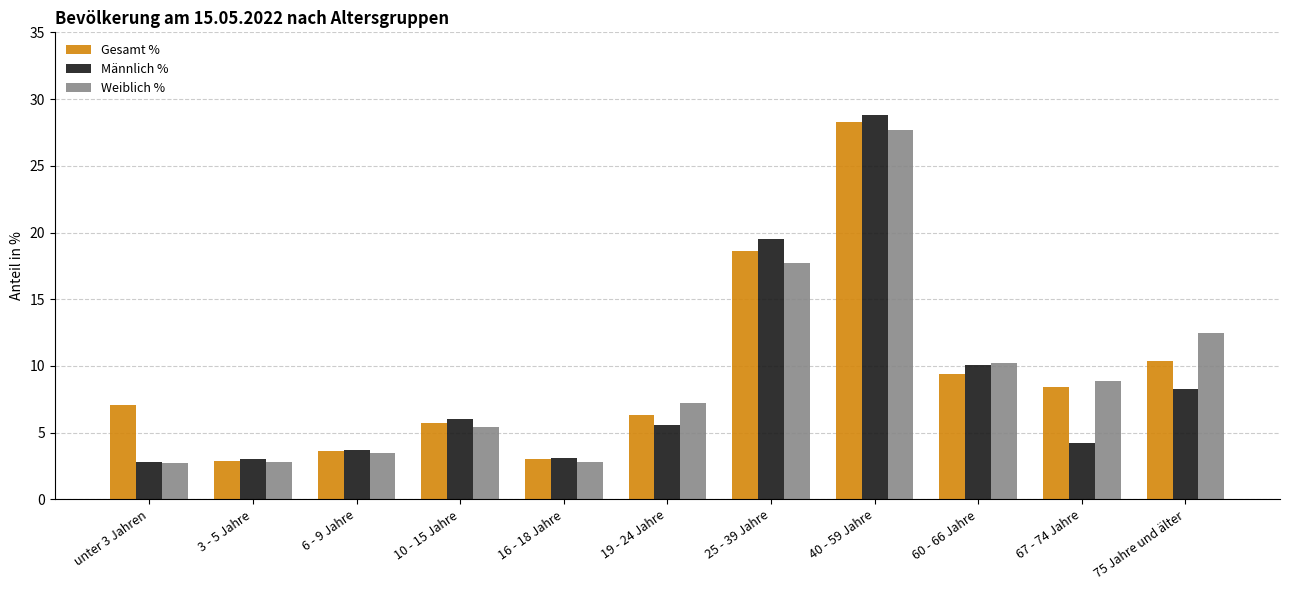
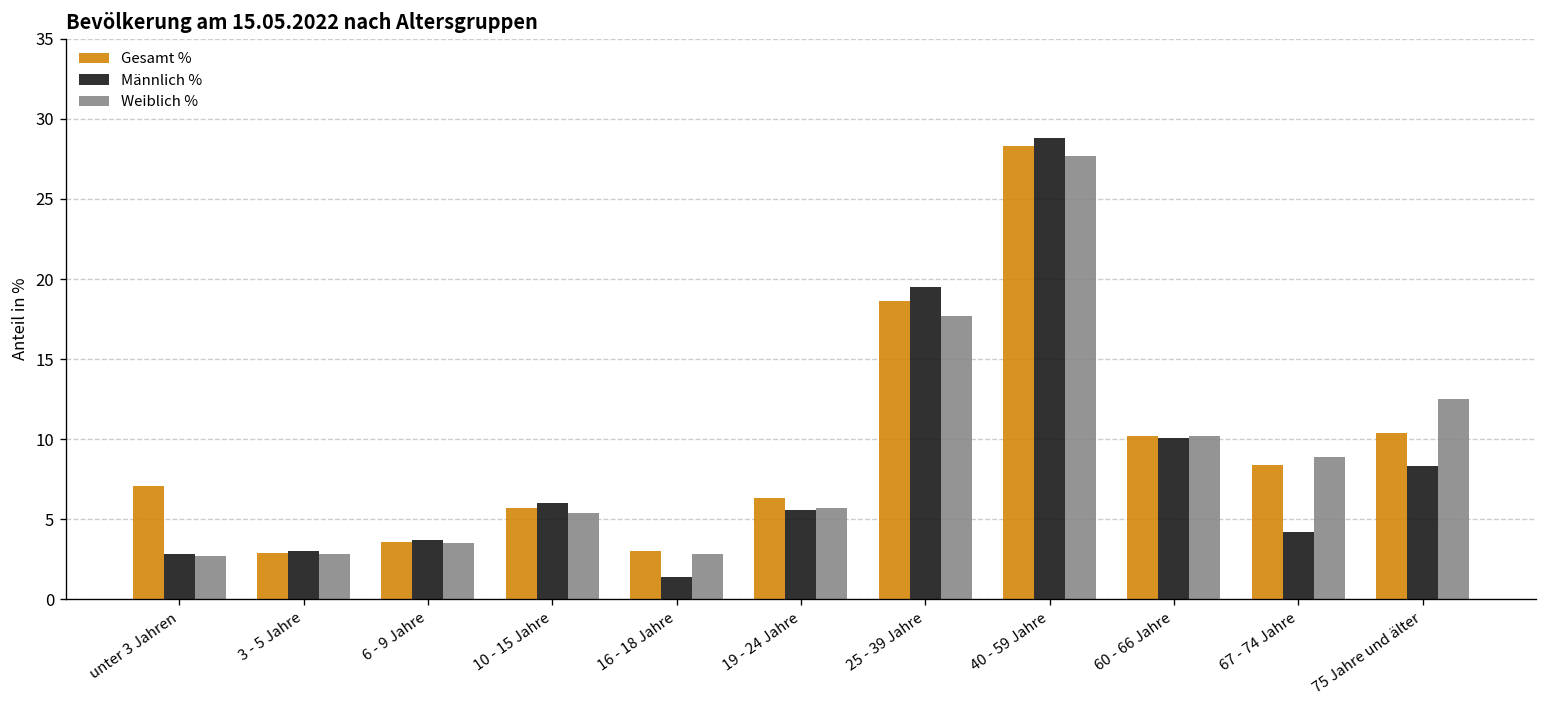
  {
    "Gesamt %": {
      "unter 3 Jahren": 7.1,
      "3 - 5 Jahre": 2.9,
      "6 - 9 Jahre": 3.6,
      "10 - 15 Jahre": 5.7,
      "16 - 18 Jahre": 3.0,
      "19 - 24 Jahre": 6.3,
      "25 - 39 Jahre": 18.6,
      "40 - 59 Jahre": 28.3,
-     "60 - 66 Jahre": 9.4,
+     "60 - 66 Jahre": 10.2,
      "67 - 74 Jahre": 8.4,
      "75 Jahre und älter": 10.4
    },
    "Männlich %": {
      "unter 3 Jahren": 2.8,
      "3 - 5 Jahre": 3.0,
      "6 - 9 Jahre": 3.7,
      "10 - 15 Jahre": 6.0,
-     "16 - 18 Jahre": 3.1,
+     "16 - 18 Jahre": 1.4,
      "19 - 24 Jahre": 5.6,
      "25 - 39 Jahre": 19.5,
      "40 - 59 Jahre": 28.8,
      "60 - 66 Jahre": 10.1,
      "67 - 74 Jahre": 4.2,
      "75 Jahre und älter": 8.3
    },
    "Weiblich %": {
      "unter 3 Jahren": 2.7,
      "3 - 5 Jahre": 2.8,
      "6 - 9 Jahre": 3.5,
      "10 - 15 Jahre": 5.4,
      "16 - 18 Jahre": 2.8,
-     "19 - 24 Jahre": 7.2,
+     "19 - 24 Jahre": 5.7,
      "25 - 39 Jahre": 17.7,
      "40 - 59 Jahre": 27.7,
      "60 - 66 Jahre": 10.2,
      "67 - 74 Jahre": 8.9,
      "75 Jahre und älter": 12.5
    }
  }
